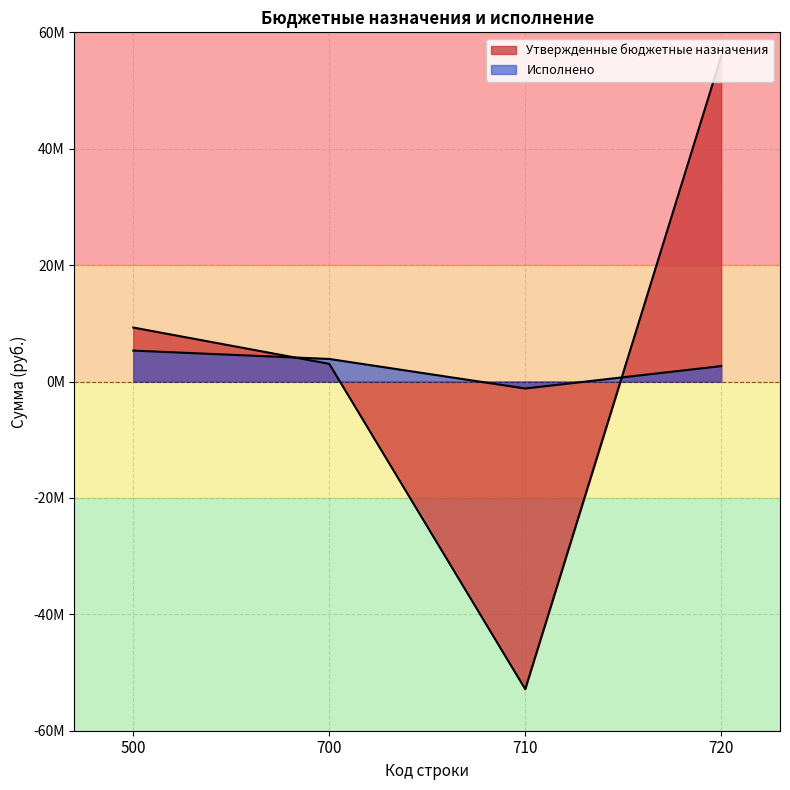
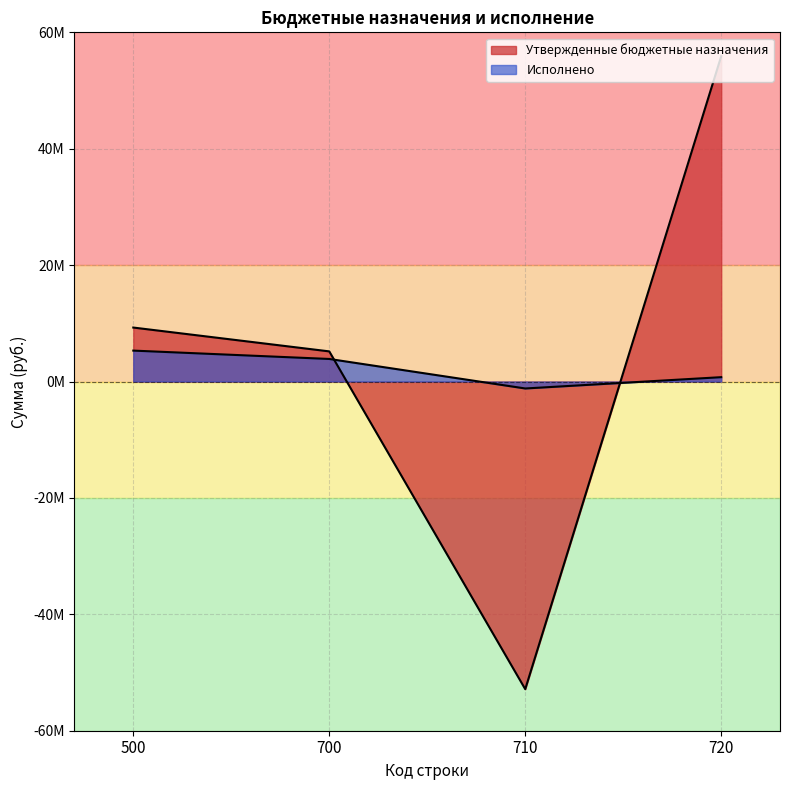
  {
    "Утвержденные бюджетные назначения": {
-     "700": 3000000
+     "700": 5000000
    },
    "Исполнено": {
-     "720": 3000000
+     "720": 1000000
    }
  }
